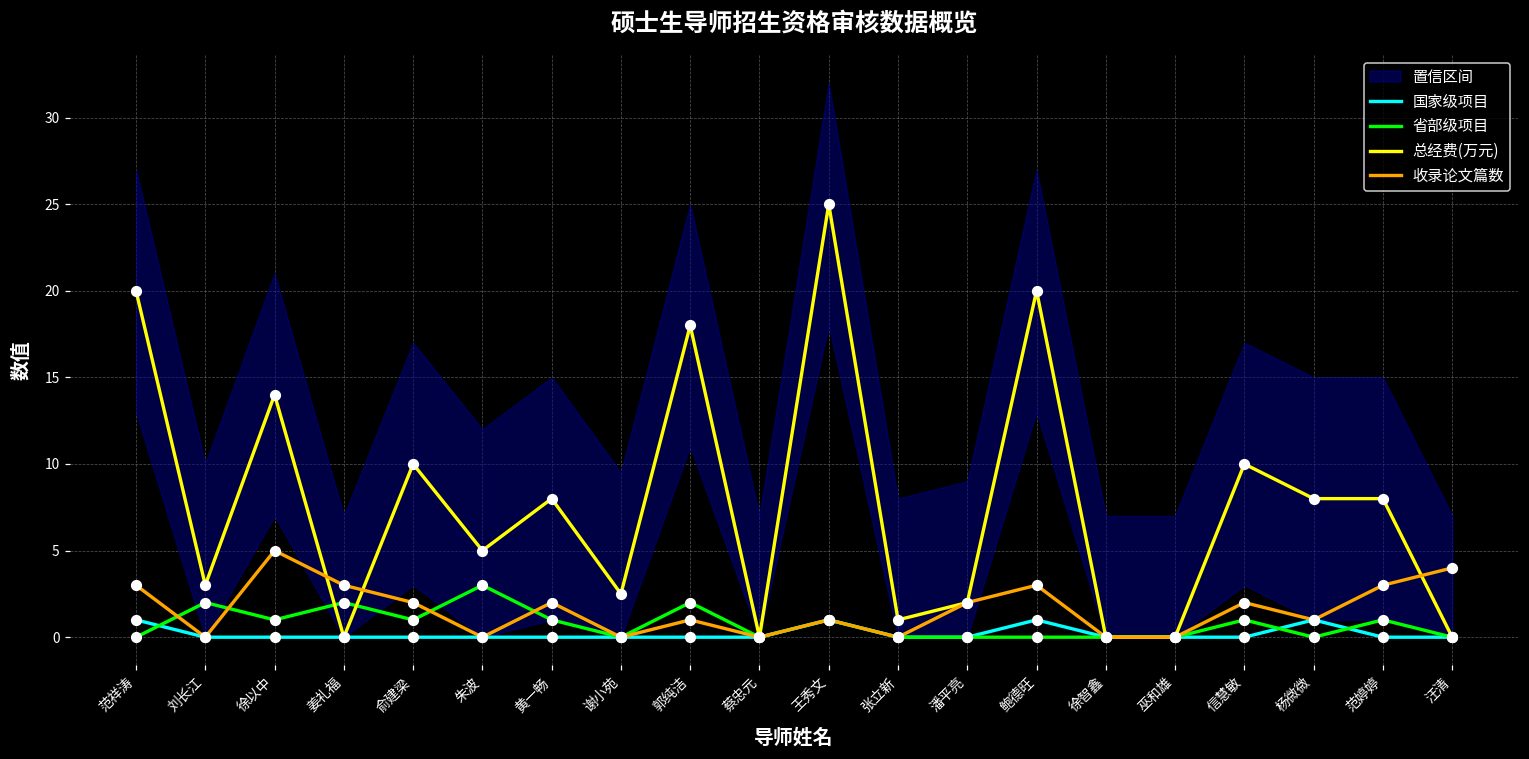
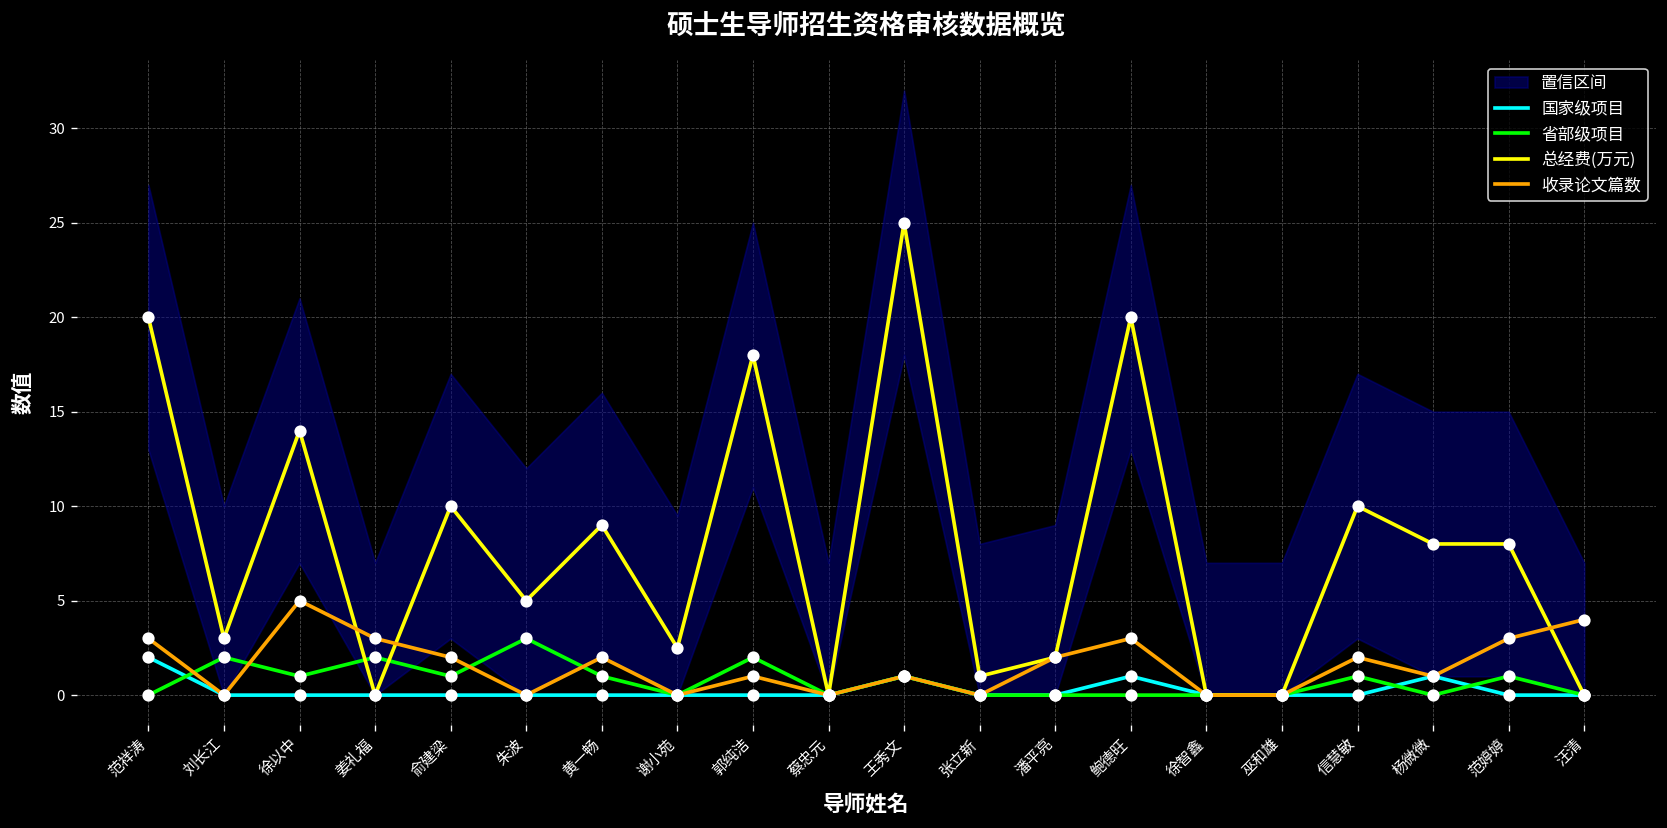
  {
    "国家级项目": {
-     "范祥涛": 1,
+     "范祥涛": 2,
      "徐以中": 0,
      "俞建梁": 0,
      "黄一畅": 0,
      "郭纯洁": 0,
      "鲍德旺": 1,
      "信慧敏": 0,
      "范婷婷": 0
    },
    "置信区间": {
      "刘长江": 10,
      "姜礼福": 7,
      "朱波": 12,
      "谢小苑": 9.5,
      "蔡忠元": 7,
      "张立新": 8,
      "潘平亮": 9,
      "徐智鑫": 7,
      "巫和雄": 7,
      "汪清": 7
    },
    "省部级项目": {
      "范祥涛": 0,
      "刘长江": 2,
      "徐以中": 1,
      "姜礼福": 2,
      "俞建梁": 1,
      "朱波": 3,
      "黄一畅": 1,
      "郭纯洁": 2,
      "鲍德旺": 0,
      "信慧敏": 1,
      "杨微微": 0,
      "范婷婷": 1
    },
    "总经费(万元)": {
      "范祥涛": 20,
      "刘长江": 3,
      "徐以中": 14,
      "俞建梁": 10,
      "朱波": 5,
-     "黄一畅": 8,
+     "黄一畅": 9,
      "谢小苑": 2.5,
      "郭纯洁": 18,
      "王秀文": 25,
      "张立新": 1,
      "鲍德旺": 20,
      "信慧敏": 10,
      "杨微微": 8,
      "范婷婷": 8
    },
    "收录论文篇数": {
      "范祥涛": 3,
      "徐以中": 5,
      "姜礼福": 3,
      "俞建梁": 2,
      "黄一畅": 2,
      "郭纯洁": 1,
      "鲍德旺": 3,
      "信慧敏": 2,
      "范婷婷": 3,
      "汪清": 4
    }
  }
